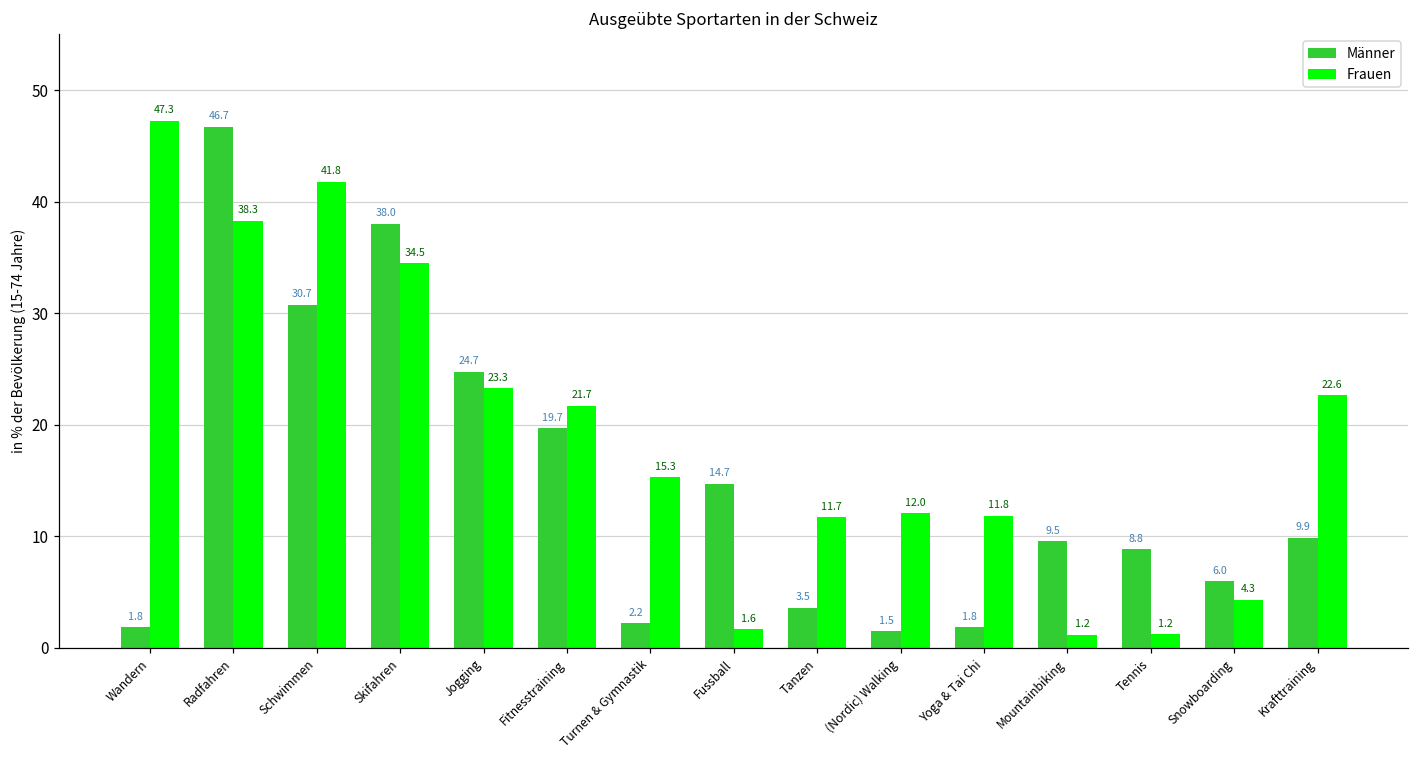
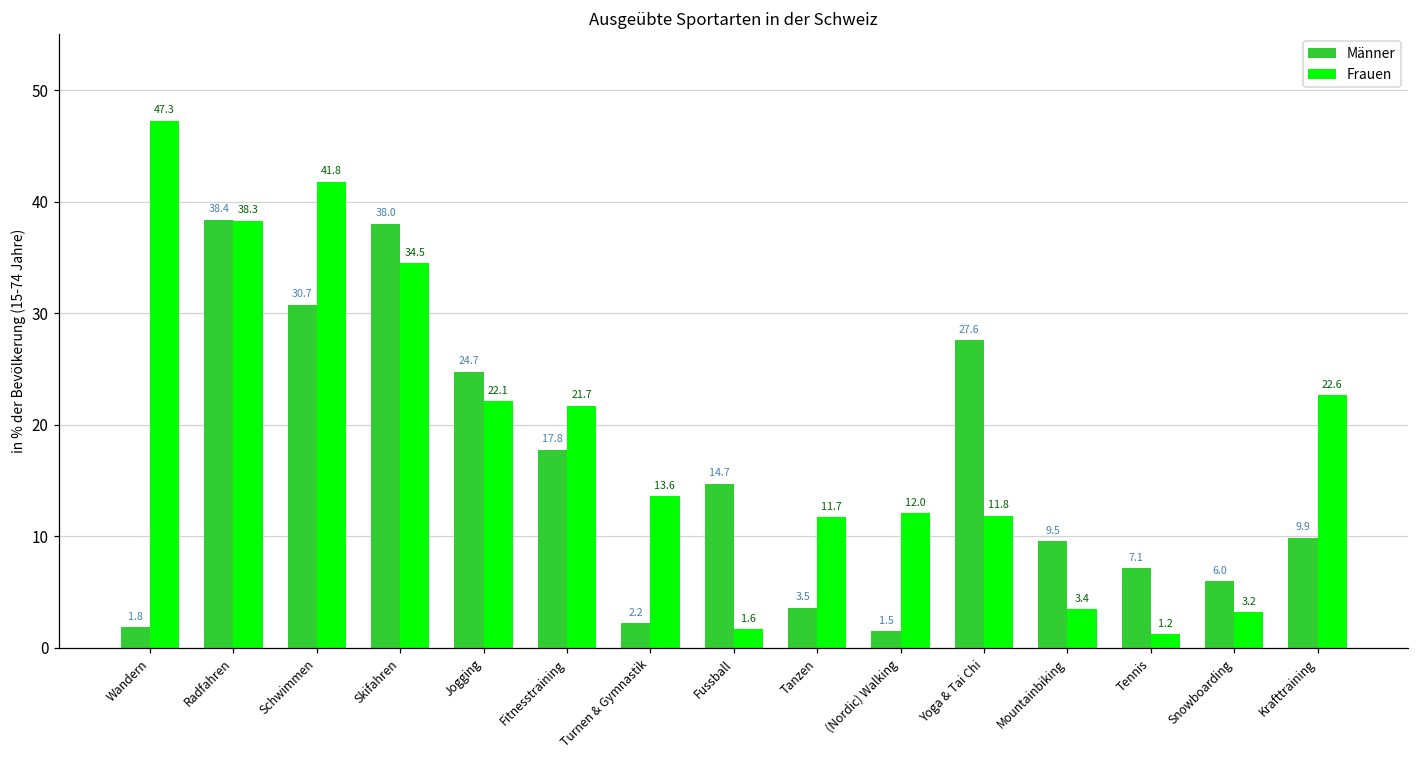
  {
    "Männer": {
      "Wandern": 1.8,
-     "Radfahren": 46.7,
+     "Radfahren": 38.4,
      "Schwimmen": 30.7,
      "Skifahren": 38.0,
      "Jogging": 24.7,
-     "Fitnesstraining": 19.7,
+     "Fitnesstraining": 17.8,
      "Turnen & Gymnastik": 2.2,
      "Fussball": 14.7,
      "Tanzen": 3.5,
      "(Nordic) Walking": 1.5,
-     "Yoga & Tai Chi": 1.8,
+     "Yoga & Tai Chi": 27.6,
      "Mountainbiking": 9.5,
-     "Tennis": 8.8,
+     "Tennis": 7.1,
      "Snowboarding": 6.0,
      "Krafttraining": 9.9
    },
    "Frauen": {
      "Wandern": 47.3,
      "Radfahren": 38.3,
      "Schwimmen": 41.8,
      "Skifahren": 34.5,
-     "Jogging": 23.3,
+     "Jogging": 22.1,
      "Fitnesstraining": 21.7,
-     "Turnen & Gymnastik": 15.3,
+     "Turnen & Gymnastik": 13.6,
      "Fussball": 1.6,
      "Tanzen": 11.7,
      "(Nordic) Walking": 12.0,
      "Yoga & Tai Chi": 11.8,
-     "Mountainbiking": 1.2,
+     "Mountainbiking": 3.4,
      "Tennis": 1.2,
-     "Snowboarding": 4.3,
+     "Snowboarding": 3.2,
      "Krafttraining": 22.6
    }
  }
